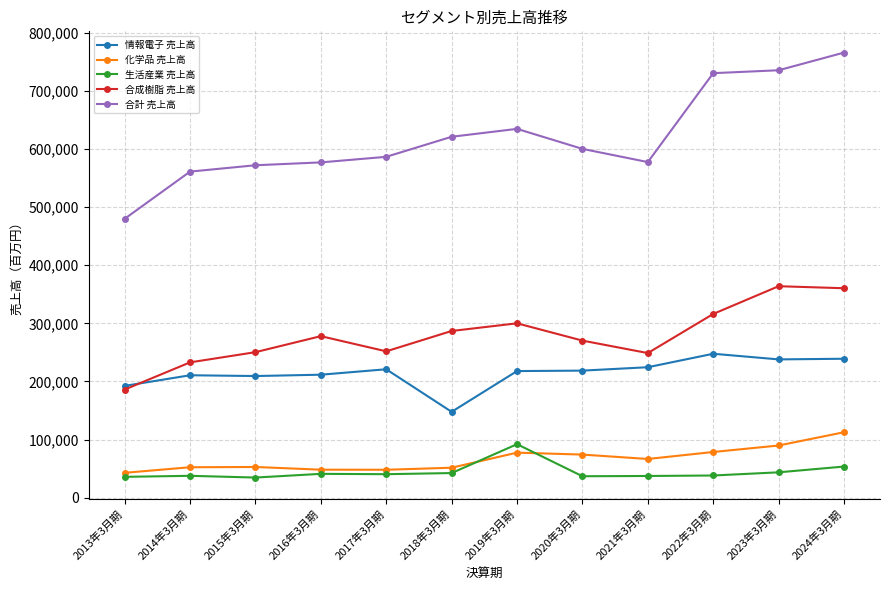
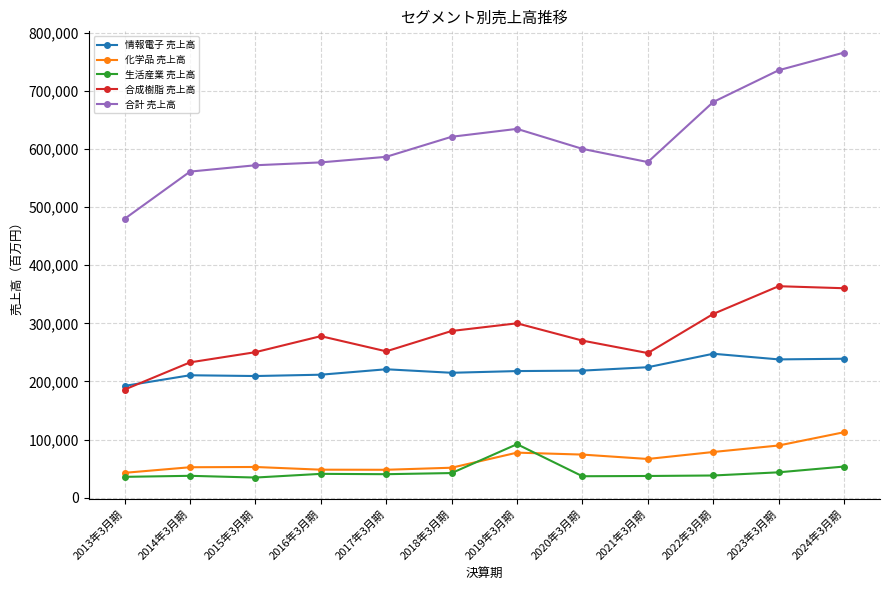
  {
    "情報電子 売上高": {
      "2013年3月期": "190,000",
      "2014年3月期": "210,000",
      "2015年3月期": "210,000",
      "2016年3月期": "210,000",
      "2017年3月期": "220,000",
-     "2018年3月期": "150,000",
+     "2018年3月期": "210,000",
      "2019年3月期": "220,000",
      "2020年3月期": "220,000",
      "2021年3月期": "220,000",
      "2022年3月期": "250,000",
      "2023年3月期": "240,000",
      "2024年3月期": "240,000"
    },
    "化学品 売上高": {
      "2013年3月期": "40,000",
      "2014年3月期": "50,000",
      "2015年3月期": "50,000",
      "2016年3月期": "50,000",
      "2017年3月期": "50,000",
      "2018年3月期": "50,000",
      "2019年3月期": "80,000",
      "2020年3月期": "70,000",
      "2021年3月期": "70,000",
      "2022年3月期": "80,000",
      "2023年3月期": "90,000",
      "2024年3月期": "110,000"
    },
    "生活産業 売上高": {
      "2013年3月期": "40,000",
      "2014年3月期": "40,000",
      "2015年3月期": "30,000",
      "2016年3月期": "40,000",
      "2017年3月期": "40,000",
      "2018年3月期": "40,000",
      "2019年3月期": "90,000",
      "2020年3月期": "40,000",
      "2021年3月期": "40,000",
      "2022年3月期": "40,000",
      "2023年3月期": "40,000",
      "2024年3月期": "50,000"
    },
    "合成樹脂 売上高": {
      "2013年3月期": "190,000",
      "2014年3月期": "230,000",
      "2015年3月期": "250,000",
      "2016年3月期": "280,000",
      "2017年3月期": "250,000",
      "2018年3月期": "290,000",
      "2019年3月期": "300,000",
      "2020年3月期": "270,000",
      "2021年3月期": "250,000",
      "2022年3月期": "320,000",
      "2023年3月期": "360,000",
      "2024年3月期": "360,000"
    },
    "合計 売上高": {
      "2013年3月期": "480,000",
      "2014年3月期": "560,000",
      "2015年3月期": "570,000",
      "2016年3月期": "580,000",
      "2017年3月期": "590,000",
      "2018年3月期": "620,000",
      "2019年3月期": "630,000",
      "2020年3月期": "600,000",
      "2021年3月期": "580,000",
-     "2022年3月期": "730,000",
+     "2022年3月期": "680,000",
      "2023年3月期": "740,000",
      "2024年3月期": "770,000"
    }
  }
